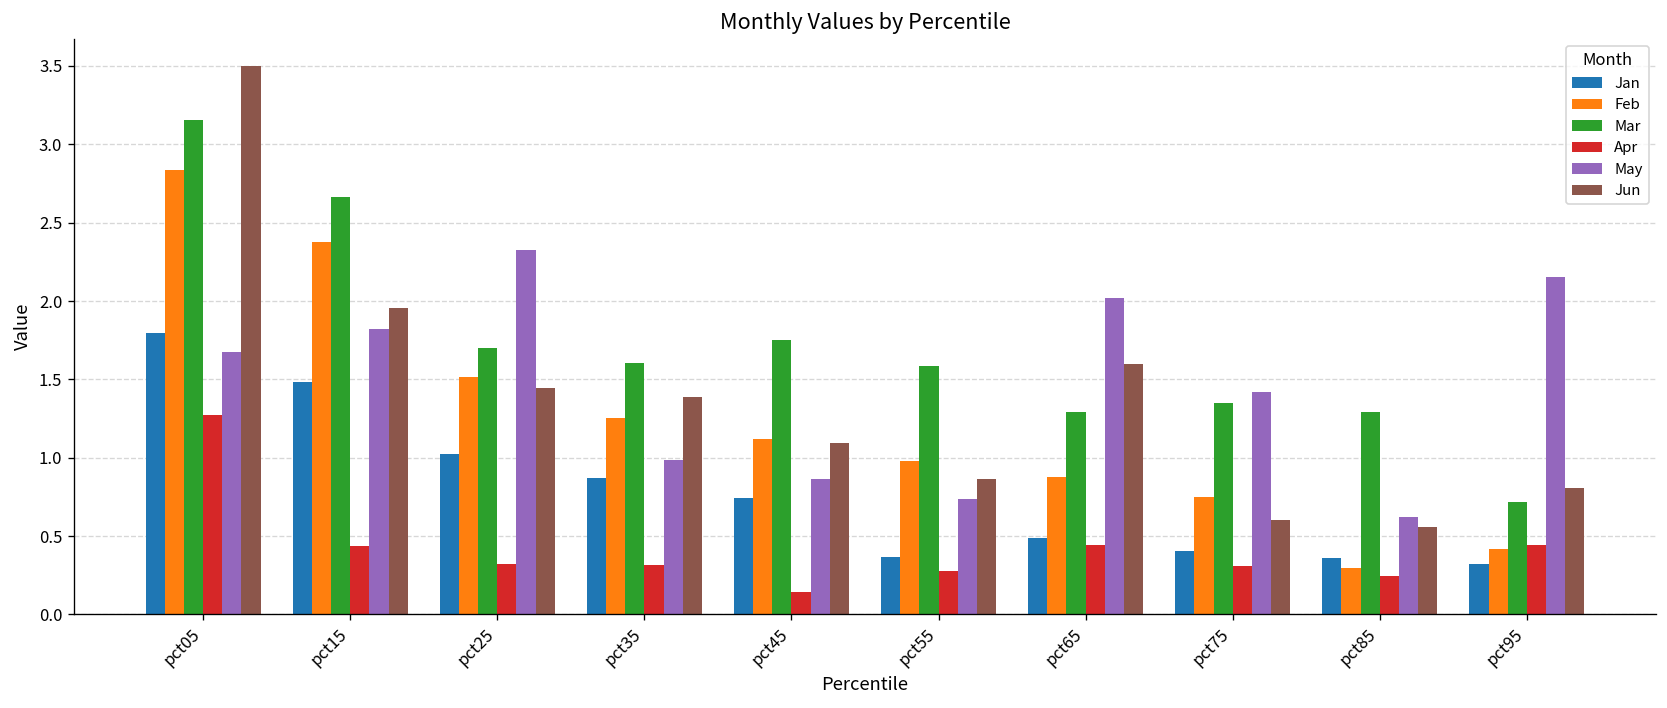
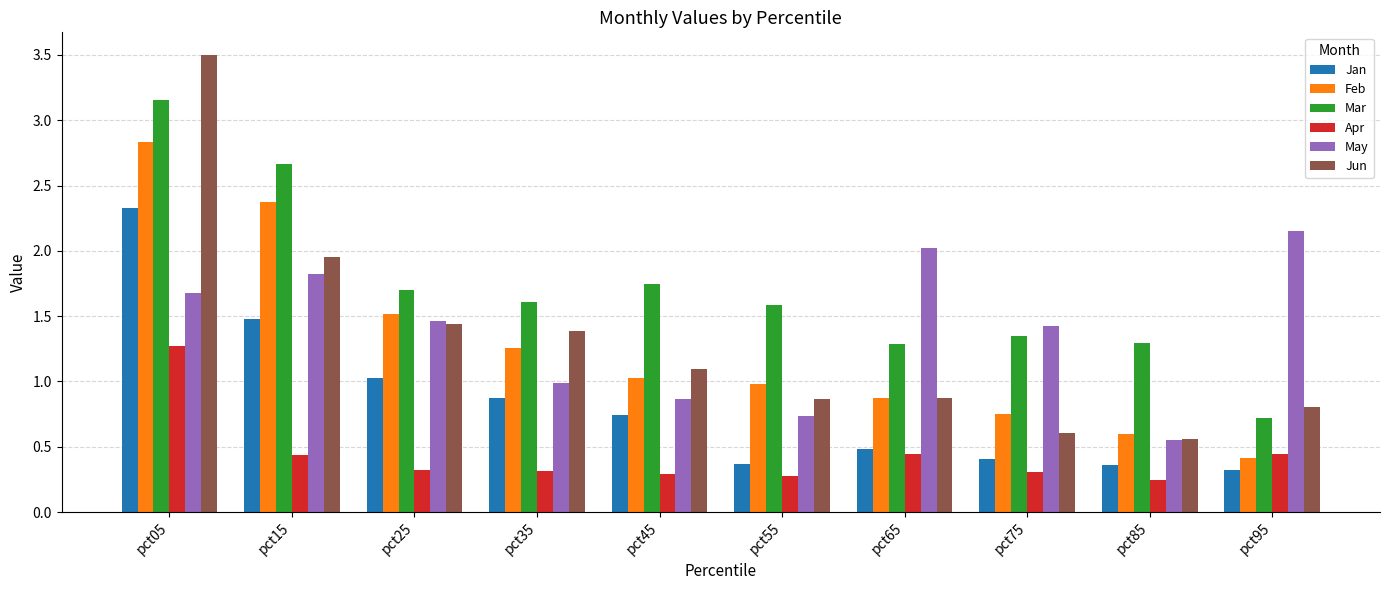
  {
    "Jan": {
-     "pct05": 1.80,
+     "pct05": 2.33,
      "pct15": 1.48,
      "pct25": 1.02,
      "pct35": 0.87,
      "pct45": 0.75,
      "pct55": 0.36,
      "pct65": 0.49,
      "pct75": 0.40,
      "pct85": 0.36,
      "pct95": 0.32
    },
    "Feb": {
      "pct05": 2.83,
      "pct15": 2.38,
      "pct25": 1.51,
      "pct35": 1.25,
-     "pct45": 1.12,
+     "pct45": 1.02,
      "pct55": 0.98,
      "pct65": 0.87,
      "pct75": 0.75,
-     "pct85": 0.30,
+     "pct85": 0.60,
      "pct95": 0.42
    },
    "Mar": {
      "pct05": 3.15,
      "pct15": 2.67,
      "pct25": 1.70,
      "pct35": 1.60,
      "pct45": 1.75,
      "pct55": 1.59,
      "pct65": 1.29,
      "pct75": 1.35,
      "pct85": 1.29,
      "pct95": 0.72
    },
    "Apr": {
      "pct05": 1.27,
      "pct15": 0.44,
      "pct25": 0.32,
      "pct35": 0.31,
-     "pct45": 0.14,
+     "pct45": 0.29,
      "pct55": 0.28,
      "pct65": 0.44,
      "pct75": 0.31,
      "pct85": 0.24,
      "pct95": 0.44
    },
    "May": {
      "pct05": 1.68,
      "pct15": 1.82,
-     "pct25": 2.33,
+     "pct25": 1.46,
      "pct35": 0.98,
      "pct45": 0.86,
      "pct55": 0.74,
      "pct65": 2.02,
      "pct75": 1.42,
-     "pct85": 0.62,
+     "pct85": 0.55,
      "pct95": 2.15
    },
    "Jun": {
      "pct05": 3.50,
      "pct15": 1.95,
      "pct25": 1.44,
      "pct35": 1.39,
      "pct45": 1.09,
      "pct55": 0.86,
-     "pct65": 1.60,
+     "pct65": 0.87,
      "pct75": 0.60,
      "pct85": 0.56,
      "pct95": 0.81
    }
  }
